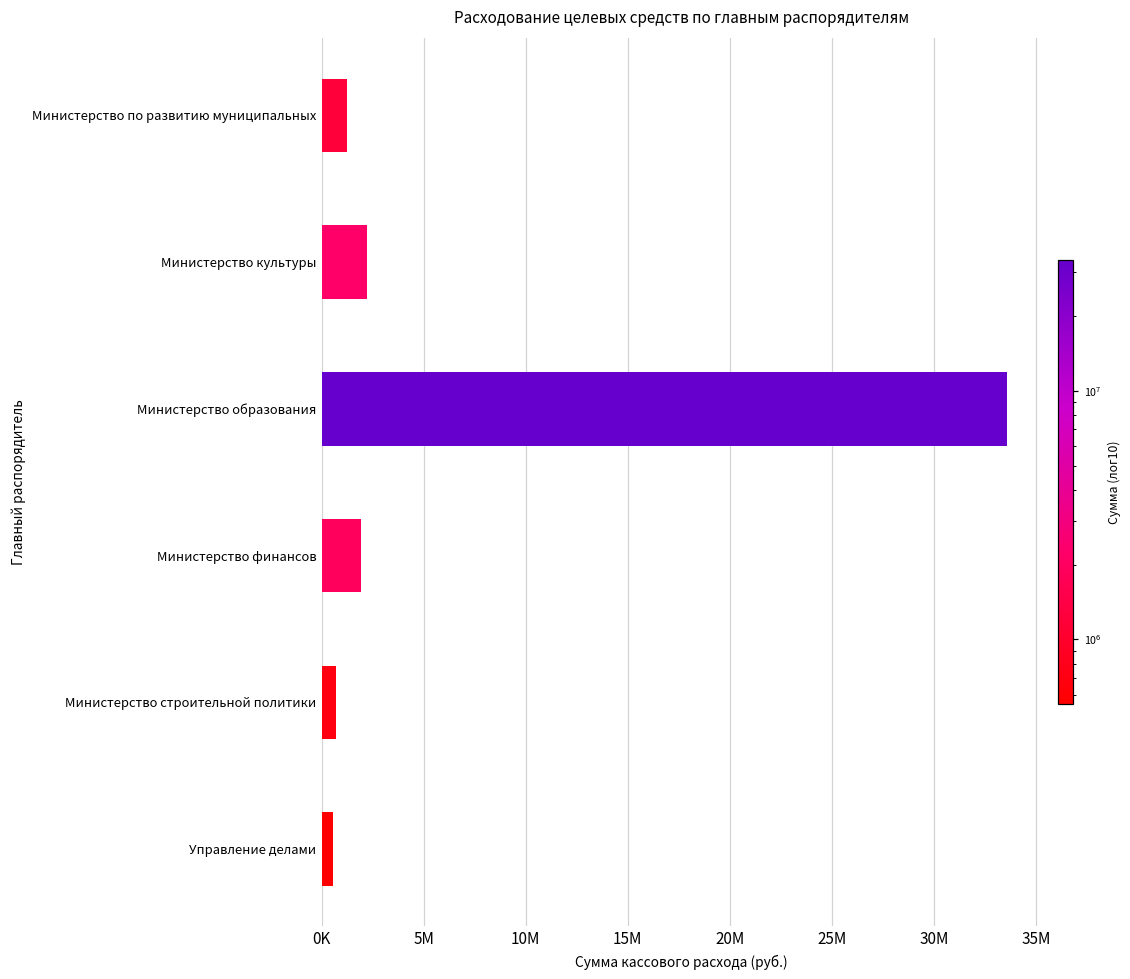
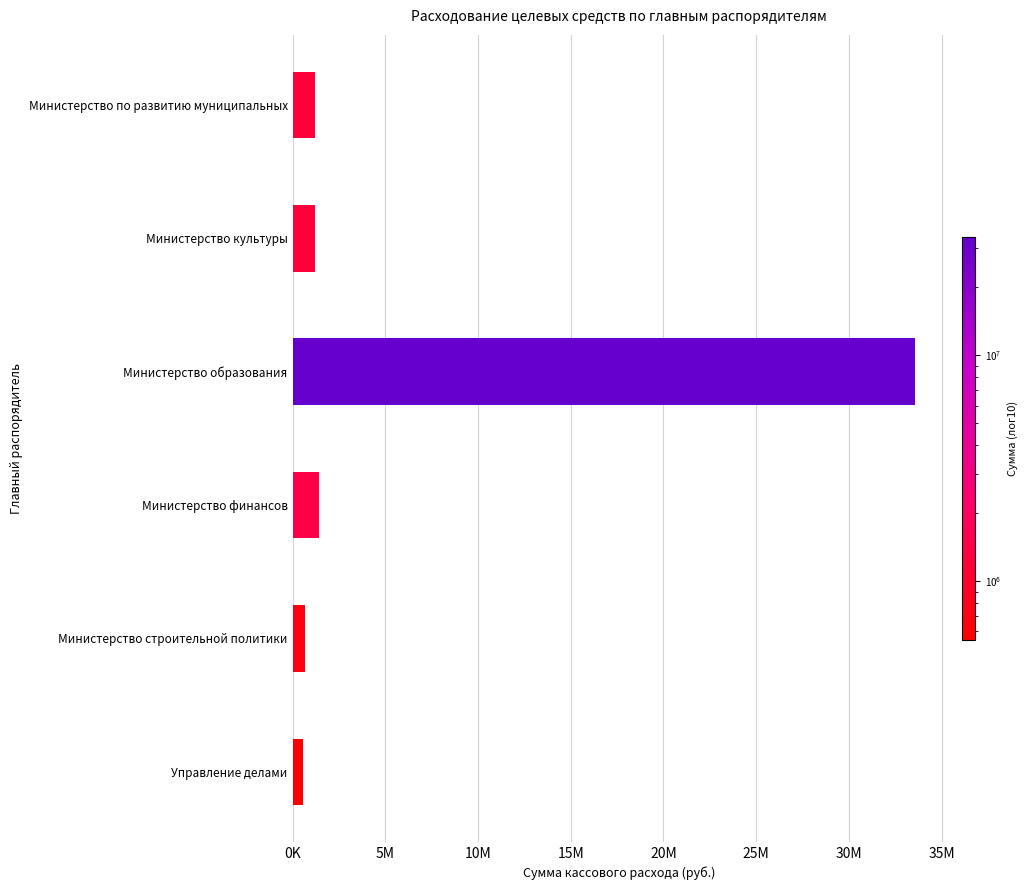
  {
    "Министерство по развитию муниципальных": 1200000,
-   "Министерство культуры": 2200000,
+   "Министерство культуры": 1200000,
    "Министерство образования": 33600000,
-   "Министерство финансов": 1900000,
+   "Министерство финансов": 1400000,
    "Министерство строительной политики": 700000,
    "Управление делами": 500000
  }
